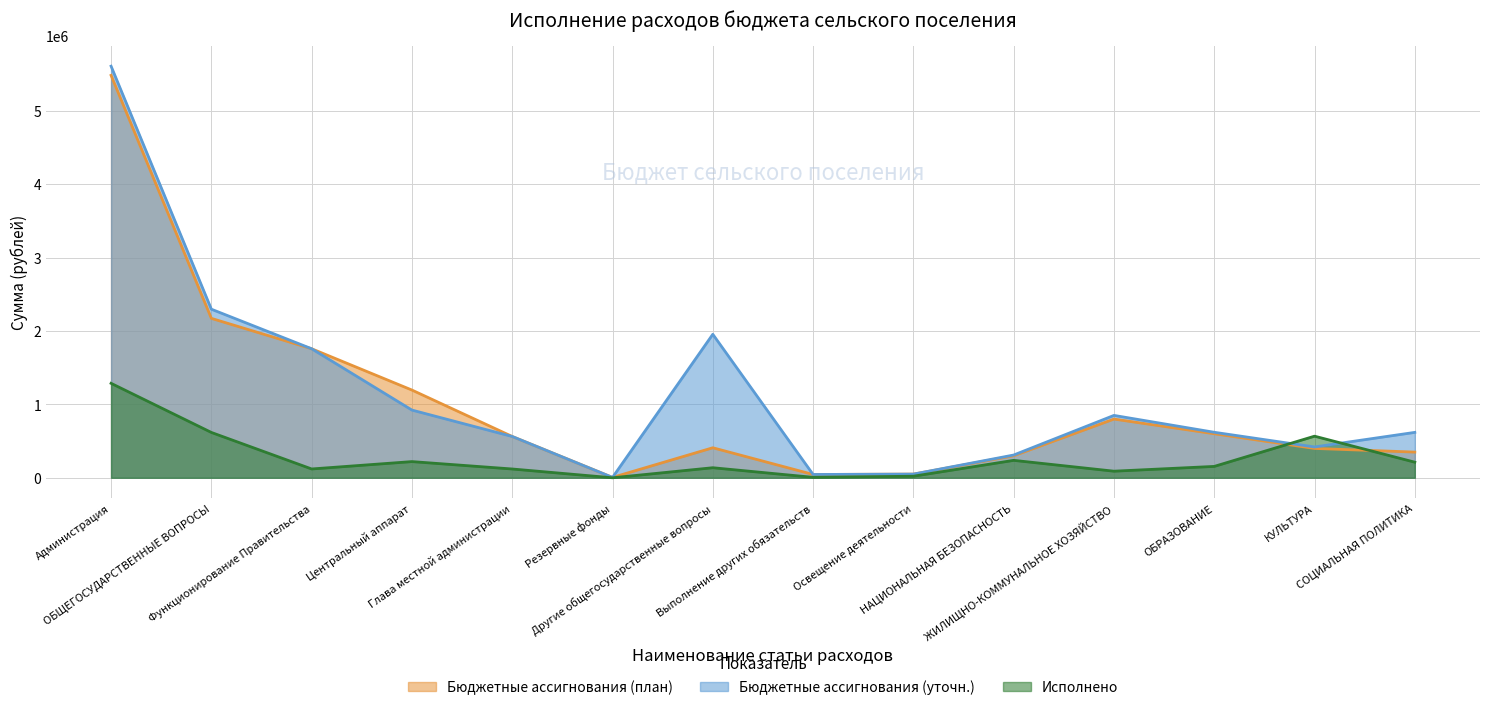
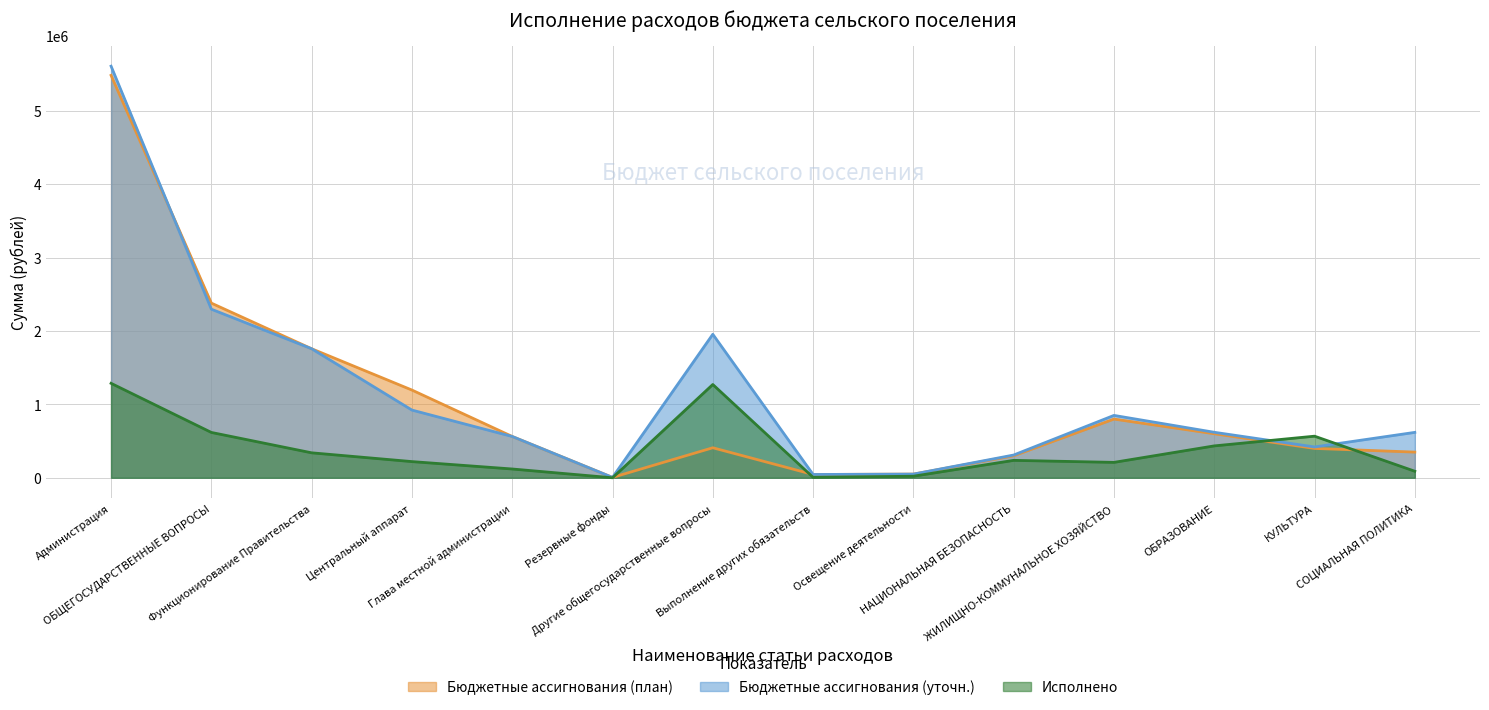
  {
    "Бюджетные ассигнования (план)": {
      "Администрация": 5500000,
-     "ОБЩЕГОСУДАРСТВЕННЫЕ ВОПРОСЫ": 2200000,
+     "ОБЩЕГОСУДАРСТВЕННЫЕ ВОПРОСЫ": 2400000,
      "Центральный аппарат": 1200000,
      "Другие общегосударственные вопросы": 400000,
      "ЖИЛИЩНО-КОММУНАЛЬНОЕ ХОЗЯЙСТВО": 800000,
      "СОЦИАЛЬНАЯ ПОЛИТИКА": 400000
    },
    "Бюджетные ассигнования (уточн.)": {
      "Администрация": 5600000,
      "ОБЩЕГОСУДАРСТВЕННЫЕ ВОПРОСЫ": 2300000,
      "Центральный аппарат": 900000,
      "Другие общегосударственные вопросы": 2000000,
      "ЖИЛИЩНО-КОММУНАЛЬНОЕ ХОЗЯЙСТВО": 900000,
      "СОЦИАЛЬНАЯ ПОЛИТИКА": 600000
    },
    "Исполнено": {
      "Администрация": 1300000,
      "ОБЩЕГОСУДАРСТВЕННЫЕ ВОПРОСЫ": 600000,
-     "Функционирование Правительства": 100000,
+     "Функционирование Правительства": 300000,
      "Центральный аппарат": 200000,
      "Глава местной администрации": 100000,
-     "Другие общегосударственные вопросы": 100000,
+     "Другие общегосударственные вопросы": 1300000,
      "Выполнение других обязательств": 0,
      "НАЦИОНАЛЬНАЯ БЕЗОПАСНОСТЬ": 200000,
-     "ЖИЛИЩНО-КОММУНАЛЬНОЕ ХОЗЯЙСТВО": 100000,
-     "ОБРАЗОВАНИЕ": 200000,
+     "ЖИЛИЩНО-КОММУНАЛЬНОЕ ХОЗЯЙСТВО": 200000,
+     "ОБРАЗОВАНИЕ": 400000,
      "КУЛЬТУРА": 600000,
-     "СОЦИАЛЬНАЯ ПОЛИТИКА": 200000
+     "СОЦИАЛЬНАЯ ПОЛИТИКА": 100000
    }
  }
